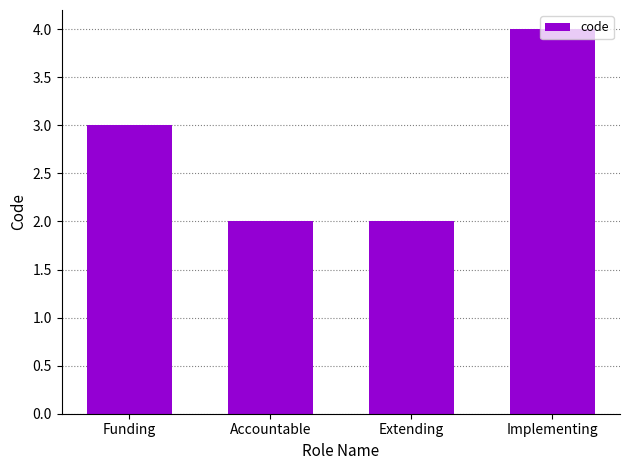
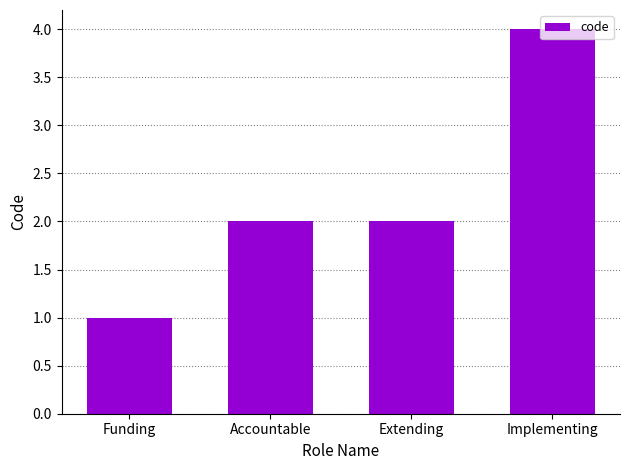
  {
-   "Funding": 3,
+   "Funding": 1,
    "Accountable": 2,
    "Extending": 2
  }
